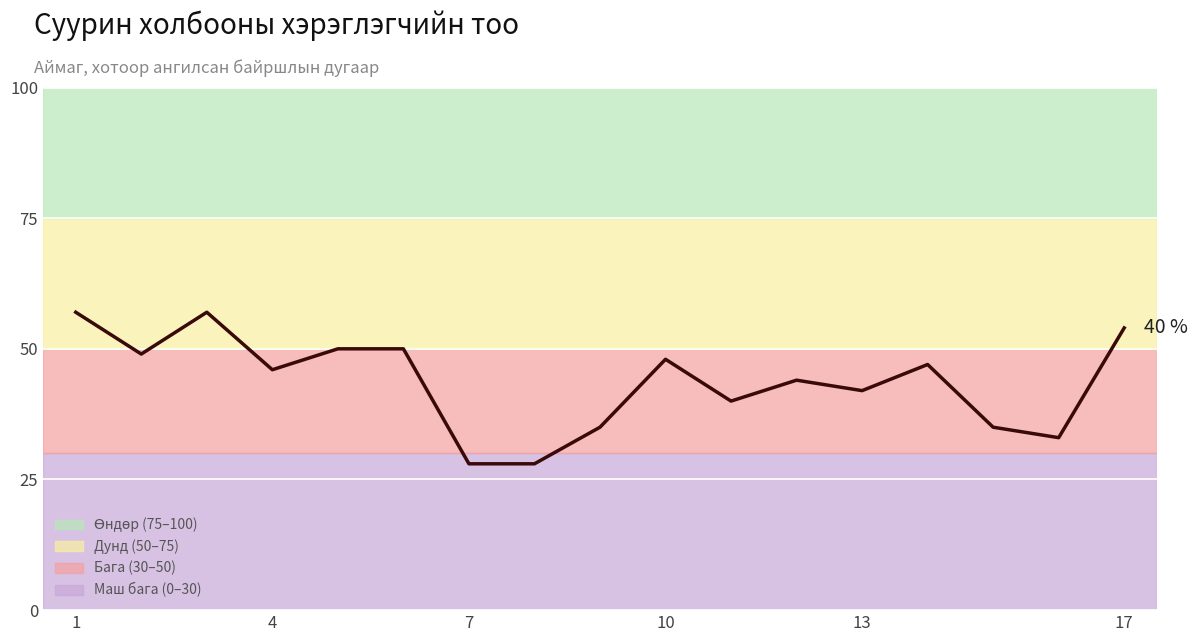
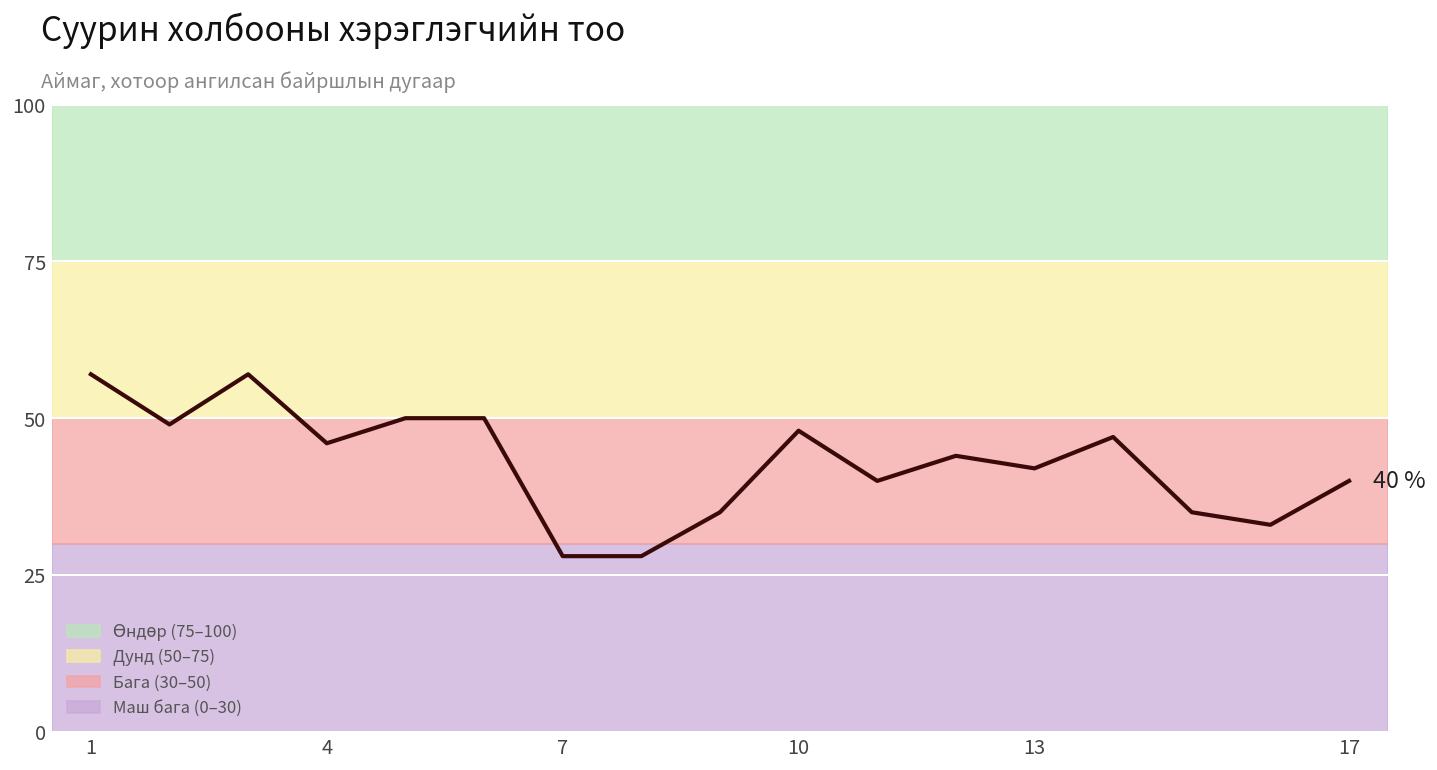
  {
    "1": 57,
    "4": 46,
    "7": 28,
    "10": 48,
    "13": 42,
-   "17": 54
+   "17": 40
  }
